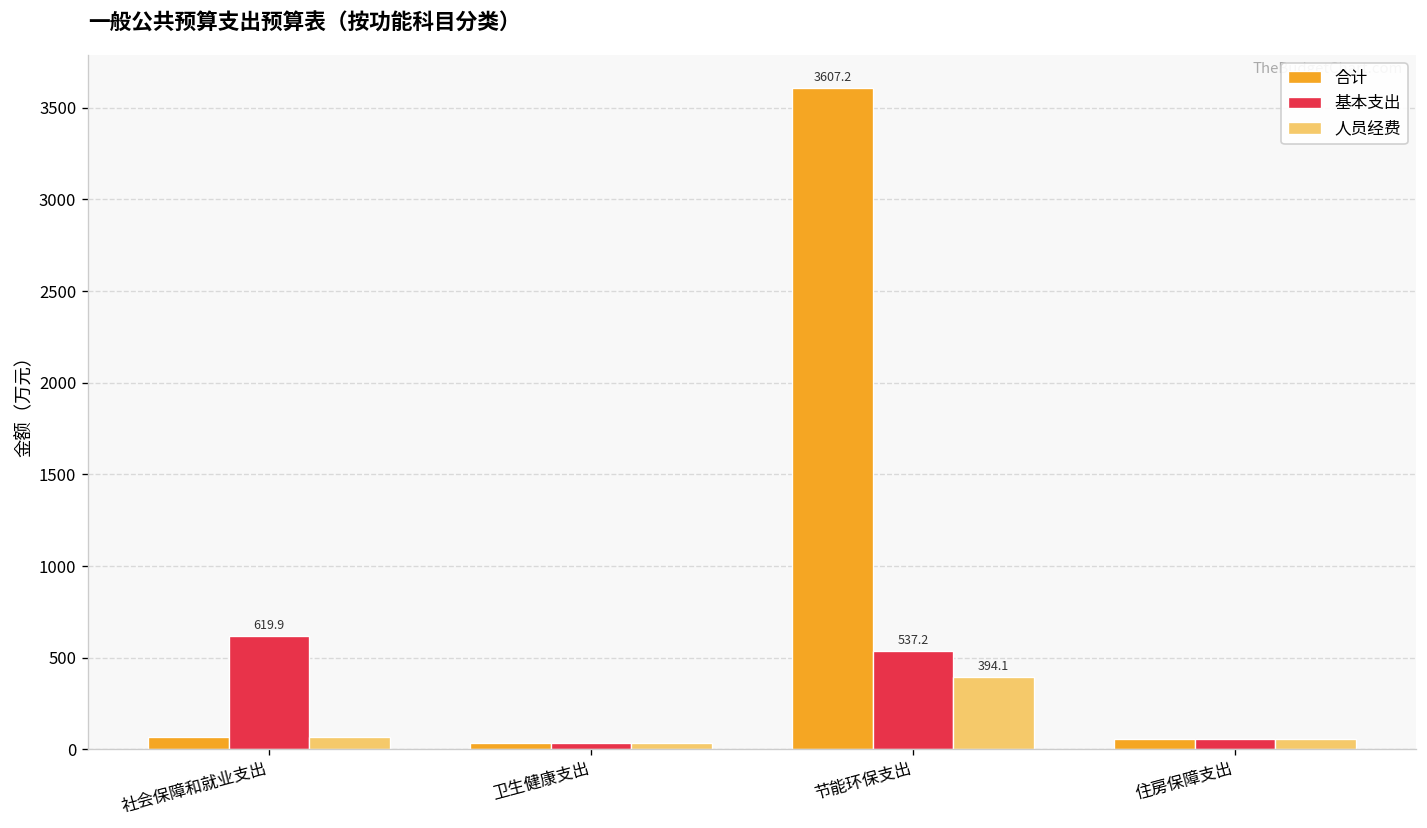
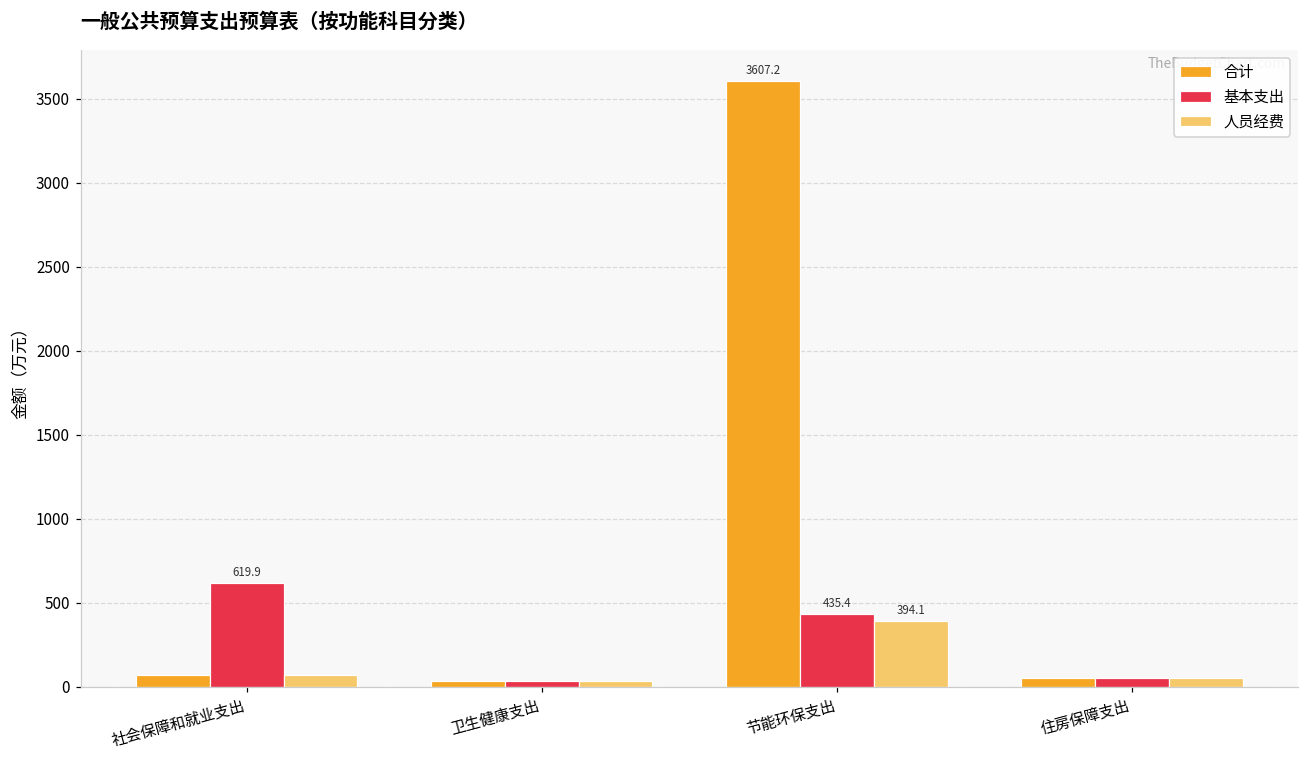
  {
    "合计": {
      "节能环保支出": 3607.2
    },
    "基本支出": {
      "社会保障和就业支出": 619.9,
-     "节能环保支出": 537.2
+     "节能环保支出": 435.4
    },
    "人员经费": {
      "节能环保支出": 394.1
    }
  }
